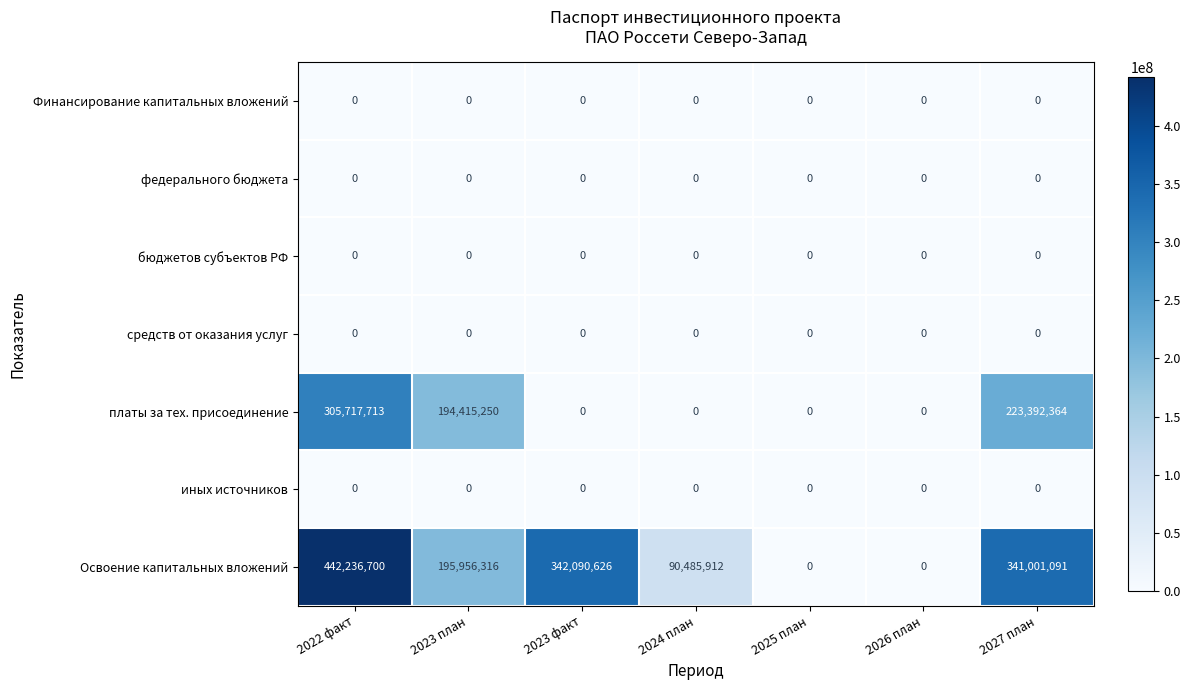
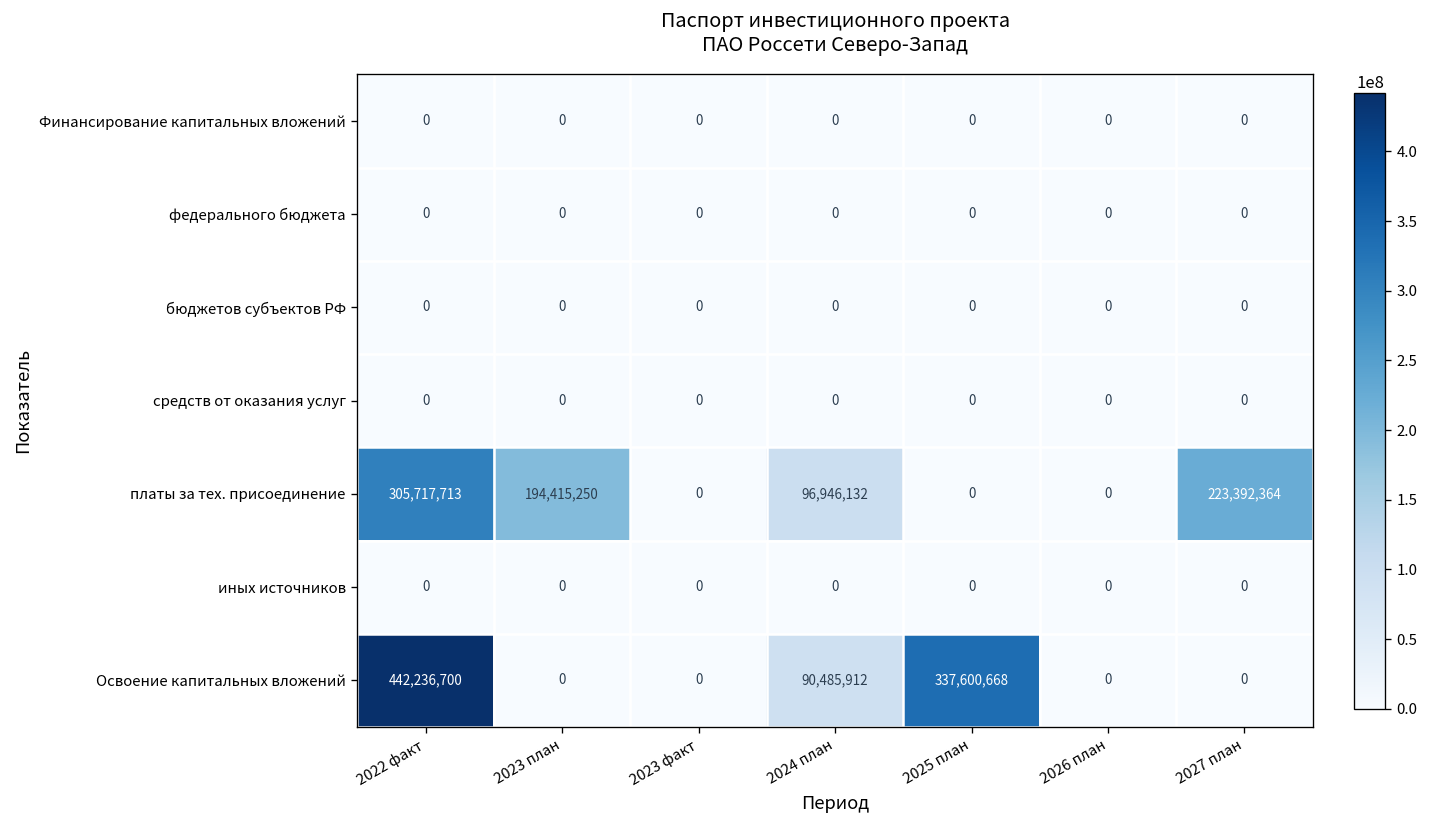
  {
    "Финансирование капитальных вложений": {
      "2022 факт": "0",
      "2023 план": "0",
      "2023 факт": "0",
      "2024 план": "0",
      "2025 план": "0",
      "2026 план": "0",
      "2027 план": "0"
    },
    "федерального бюджета": {
      "2022 факт": "0",
      "2023 план": "0",
      "2023 факт": "0",
      "2024 план": "0",
      "2025 план": "0",
      "2026 план": "0",
      "2027 план": "0"
    },
    "бюджетов субъектов РФ": {
      "2022 факт": "0",
      "2023 план": "0",
      "2023 факт": "0",
      "2024 план": "0",
      "2025 план": "0",
      "2026 план": "0",
      "2027 план": "0"
    },
    "средств от оказания услуг": {
      "2022 факт": "0",
      "2023 план": "0",
      "2023 факт": "0",
      "2024 план": "0",
      "2025 план": "0",
      "2026 план": "0",
      "2027 план": "0"
    },
    "платы за тех. присоединение": {
      "2022 факт": "305,717,713",
      "2023 план": "194,415,250",
      "2023 факт": "0",
-     "2024 план": "0",
+     "2024 план": "96,946,132",
      "2025 план": "0",
      "2026 план": "0",
      "2027 план": "223,392,364"
    },
    "иных источников": {
      "2022 факт": "0",
      "2023 план": "0",
      "2023 факт": "0",
      "2024 план": "0",
      "2025 план": "0",
      "2026 план": "0",
      "2027 план": "0"
    },
    "Освоение капитальных вложений": {
      "2022 факт": "442,236,700",
-     "2023 план": "195,956,316",
-     "2023 факт": "342,090,626",
+     "2023 план": "0",
+     "2023 факт": "0",
      "2024 план": "90,485,912",
-     "2025 план": "0",
+     "2025 план": "337,600,668",
      "2026 план": "0",
-     "2027 план": "341,001,091"
+     "2027 план": "0"
    }
  }
